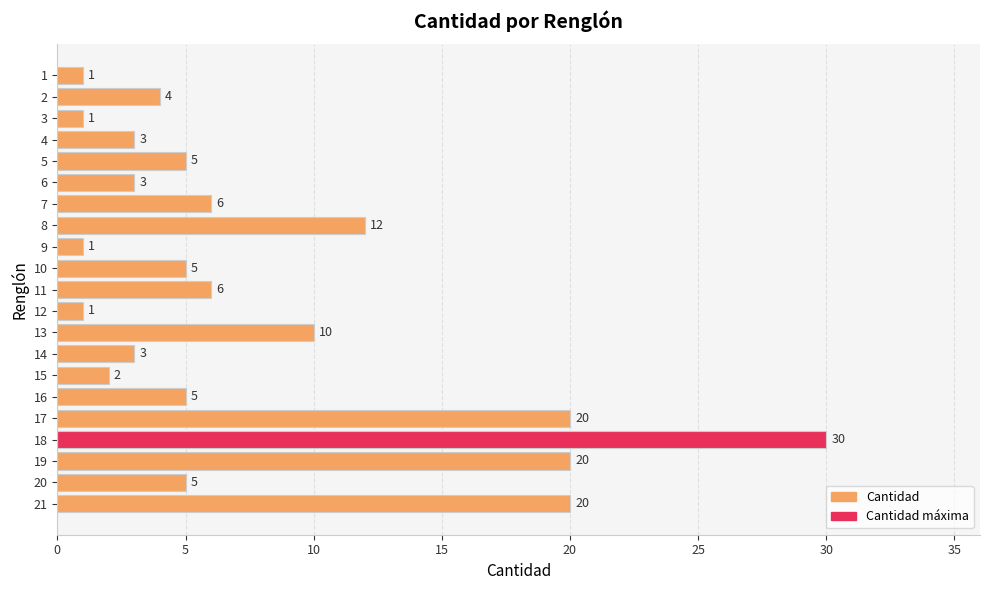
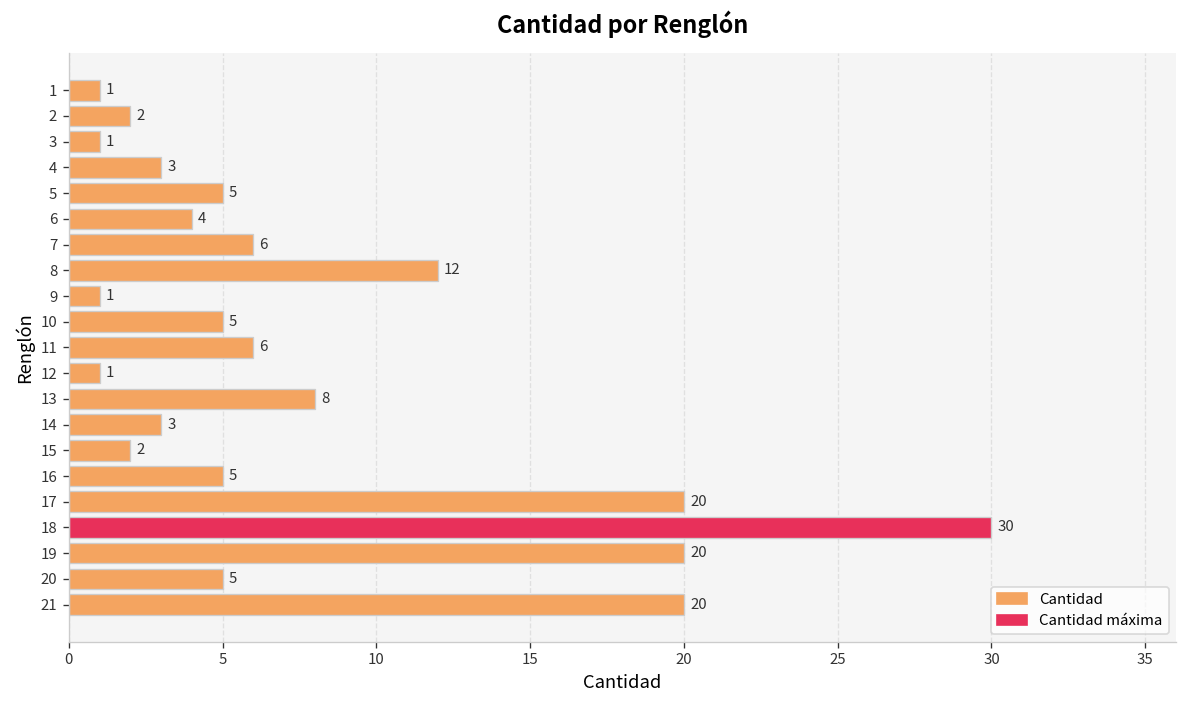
  {
    "1": 1,
-   "2": 4,
+   "2": 2,
    "3": 1,
    "4": 3,
    "5": 5,
-   "6": 3,
+   "6": 4,
    "7": 6,
    "8": 12,
    "9": 1,
    "10": 5,
    "11": 6,
    "12": 1,
-   "13": 10,
+   "13": 8,
    "14": 3,
    "15": 2,
    "16": 5,
    "17": 20,
    "18": 30,
    "19": 20,
    "20": 5,
    "21": 20
  }
